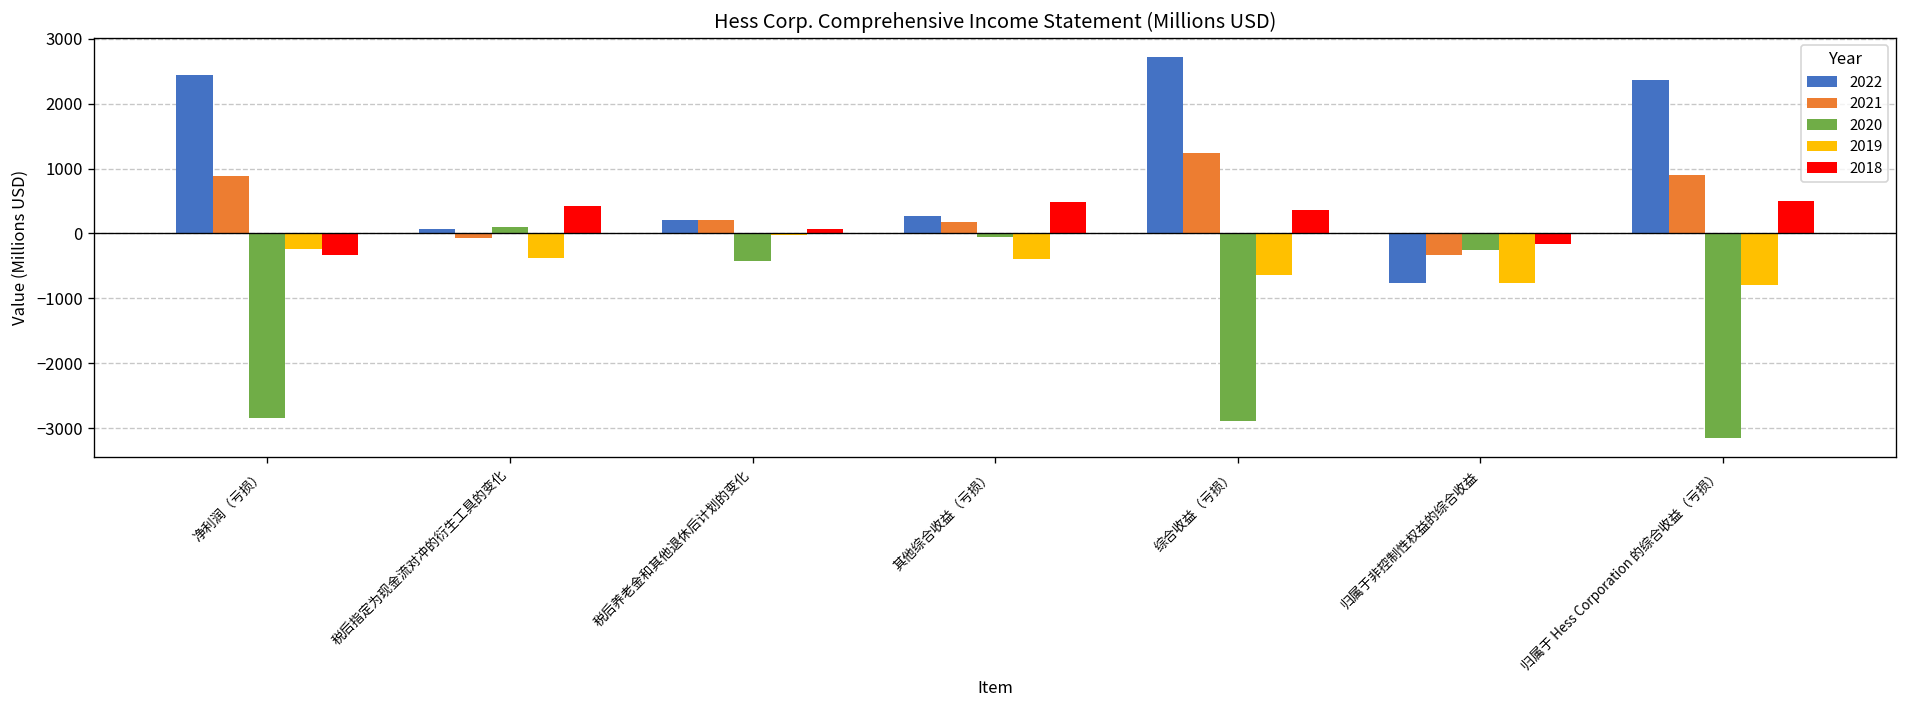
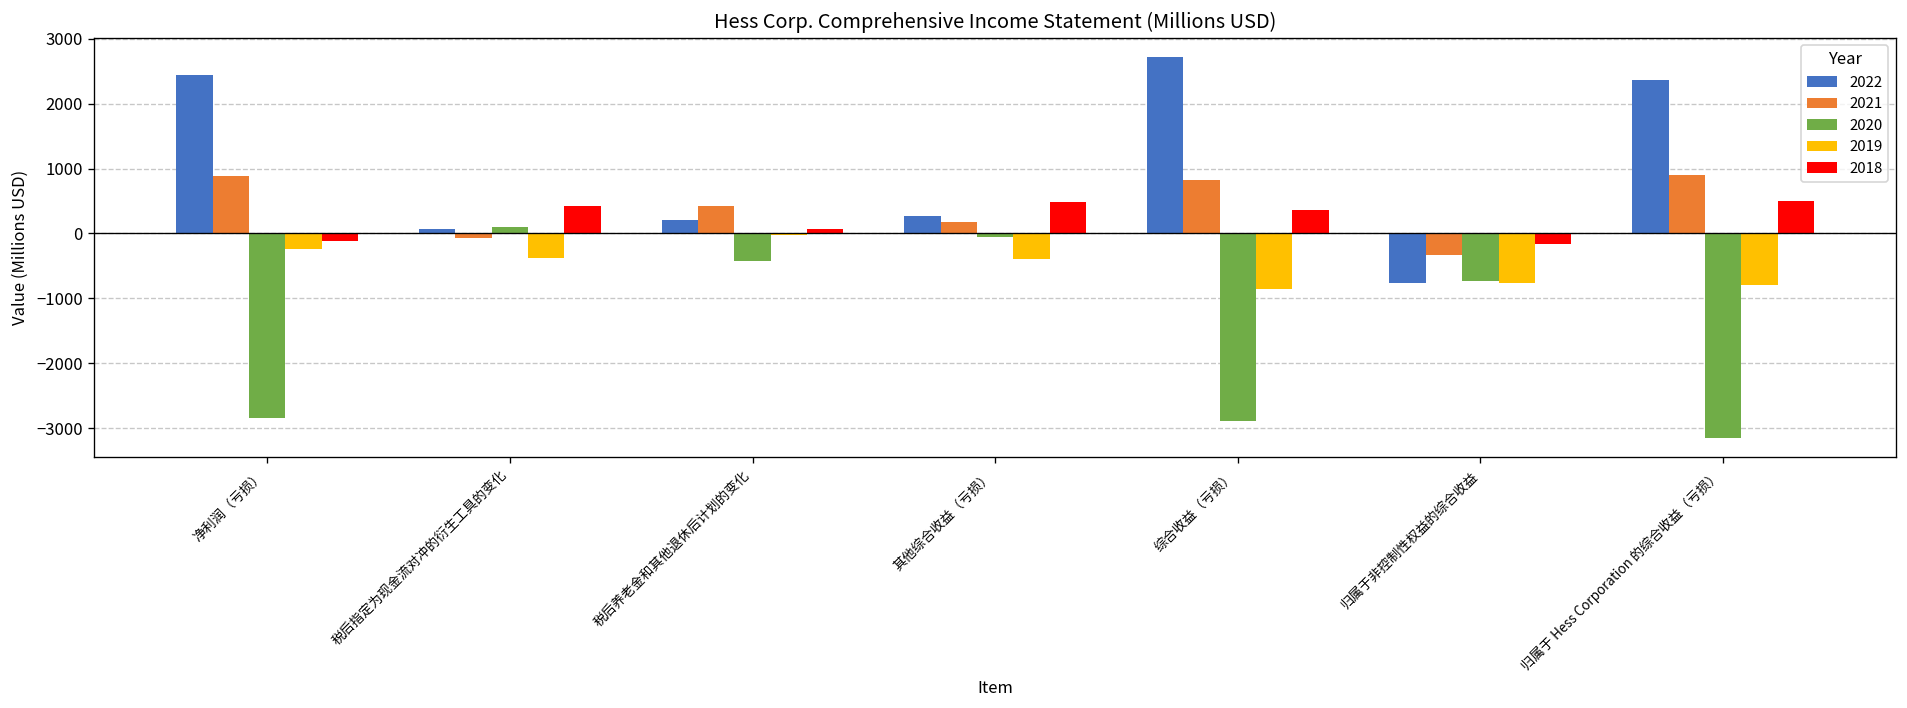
  {
    "2022": {
      "净利润（亏损）": 2400,
      "税后指定为现金流对冲的衍生工具的变化": 100,
      "税后养老金和其他退休后计划的变化": 200,
      "其他综合收益（亏损）": 300,
      "综合收益（亏损）": 2700,
      "归属于非控制性权益的综合收益": -800,
      "归属于 Hess Corporation 的综合收益（亏损）": 2400
    },
    "2021": {
      "净利润（亏损）": 900,
      "税后指定为现金流对冲的衍生工具的变化": -100,
-     "税后养老金和其他退休后计划的变化": 200,
+     "税后养老金和其他退休后计划的变化": 400,
      "其他综合收益（亏损）": 200,
-     "综合收益（亏损）": 1200,
+     "综合收益（亏损）": 800,
      "归属于非控制性权益的综合收益": -300,
      "归属于 Hess Corporation 的综合收益（亏损）": 900
    },
    "2020": {
      "净利润（亏损）": -2800,
      "税后指定为现金流对冲的衍生工具的变化": 100,
      "税后养老金和其他退休后计划的变化": -400,
      "其他综合收益（亏损）": -100,
      "综合收益（亏损）": -2900,
-     "归属于非控制性权益的综合收益": -300,
+     "归属于非控制性权益的综合收益": -700,
      "归属于 Hess Corporation 的综合收益（亏损）": -3100
    },
    "2019": {
      "净利润（亏损）": -200,
      "税后指定为现金流对冲的衍生工具的变化": -400,
      "其他综合收益（亏损）": -400,
-     "综合收益（亏损）": -600,
+     "综合收益（亏损）": -800,
      "归属于非控制性权益的综合收益": -800,
      "归属于 Hess Corporation 的综合收益（亏损）": -800
    },
    "2018": {
-     "净利润（亏损）": -300,
+     "净利润（亏损）": -100,
      "税后指定为现金流对冲的衍生工具的变化": 400,
      "税后养老金和其他退休后计划的变化": 100,
      "其他综合收益（亏损）": 500,
      "综合收益（亏损）": 400,
      "归属于非控制性权益的综合收益": -200,
      "归属于 Hess Corporation 的综合收益（亏损）": 500
    }
  }
